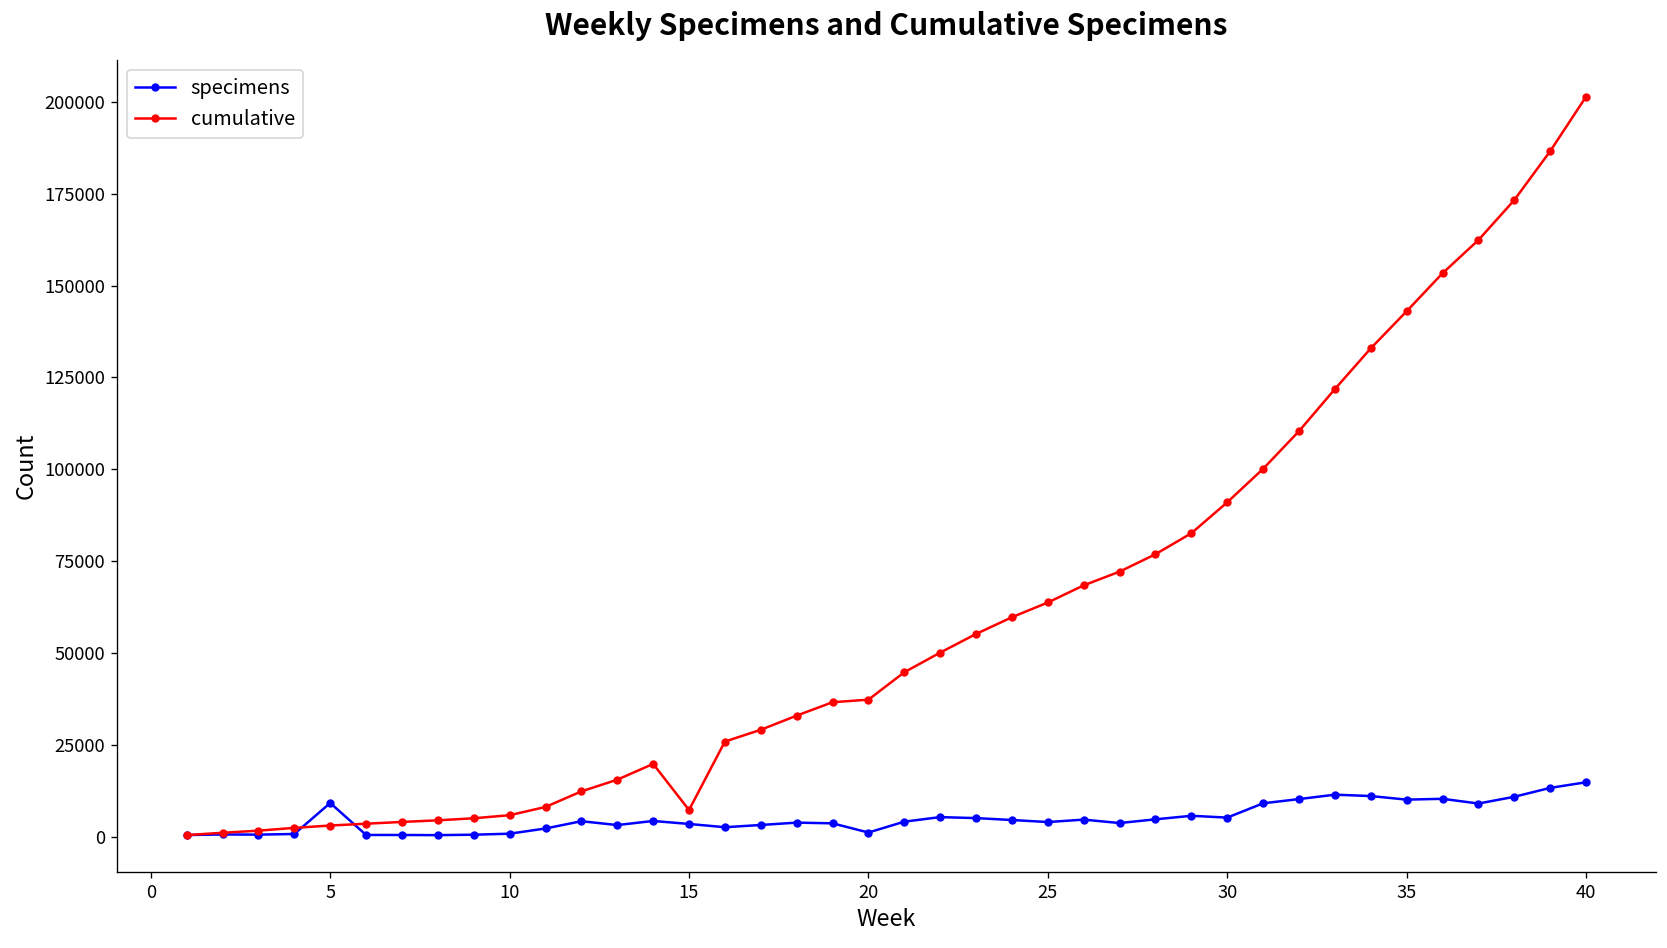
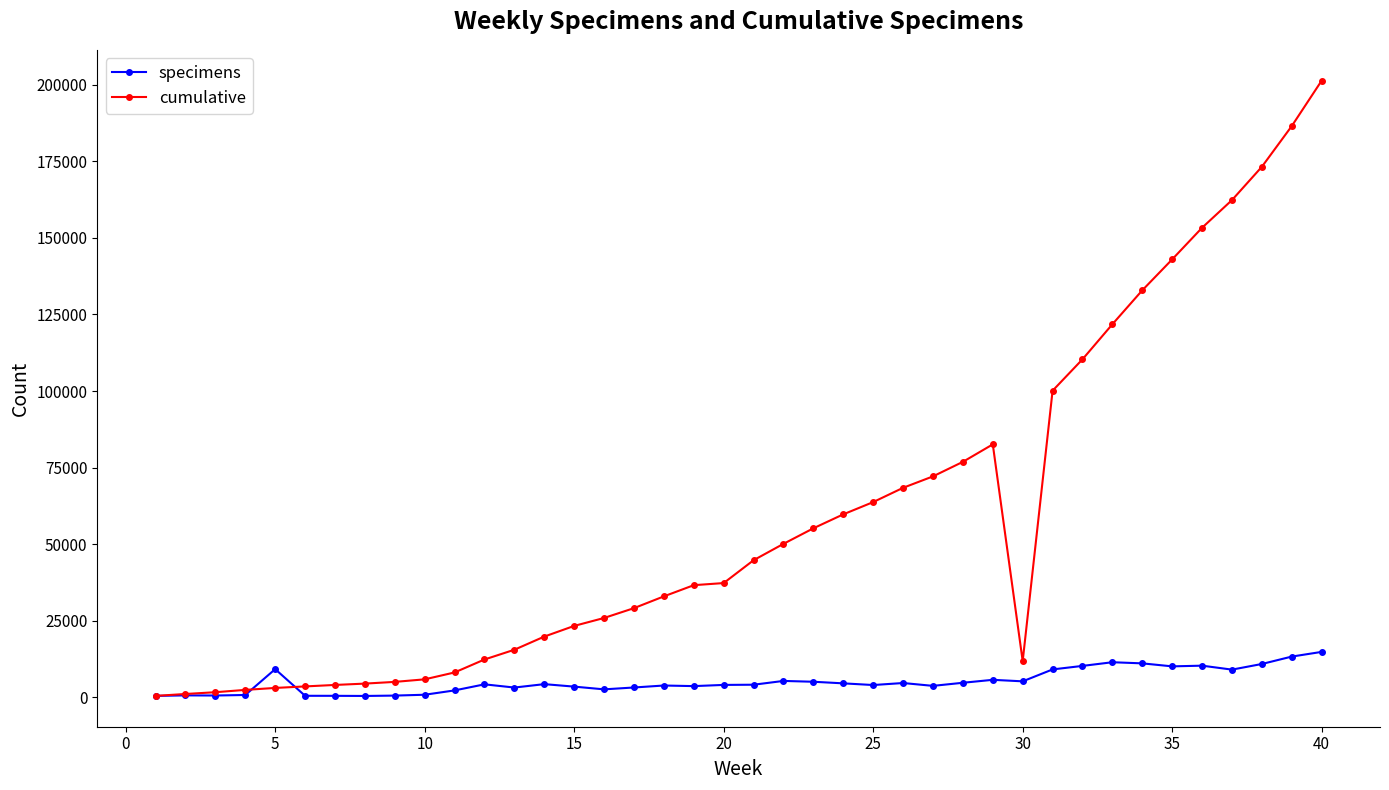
  {
    "specimens": {
      "5": 9000,
      "10": 1000,
      "15": 3000,
-     "20": 1000,
+     "20": 4000,
      "25": 4000,
      "30": 5000,
      "35": 10000,
      "40": 15000
    },
    "cumulative": {
      "5": 3000,
      "10": 6000,
-     "15": 7000,
+     "15": 23000,
      "20": 37000,
      "25": 64000,
-     "30": 91000,
+     "30": 12000,
      "35": 143000,
      "40": 201000
    }
  }
